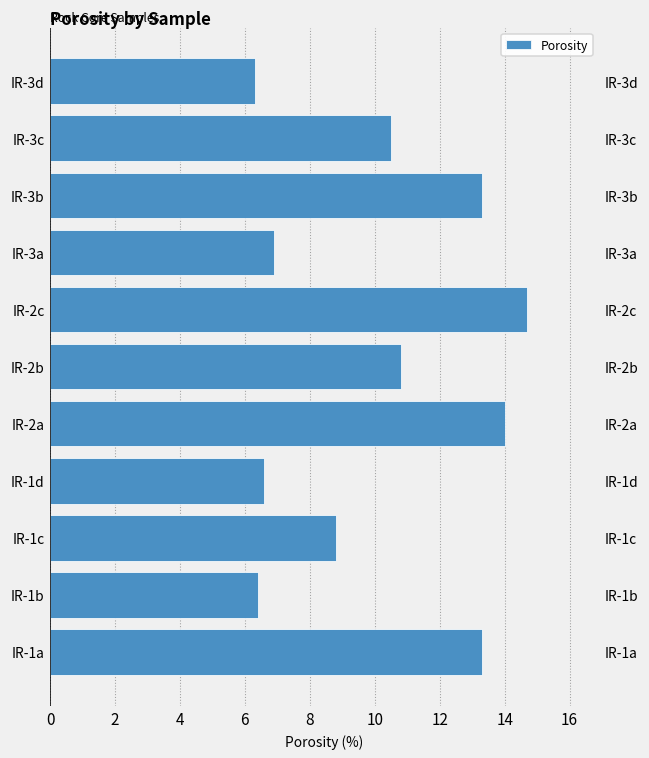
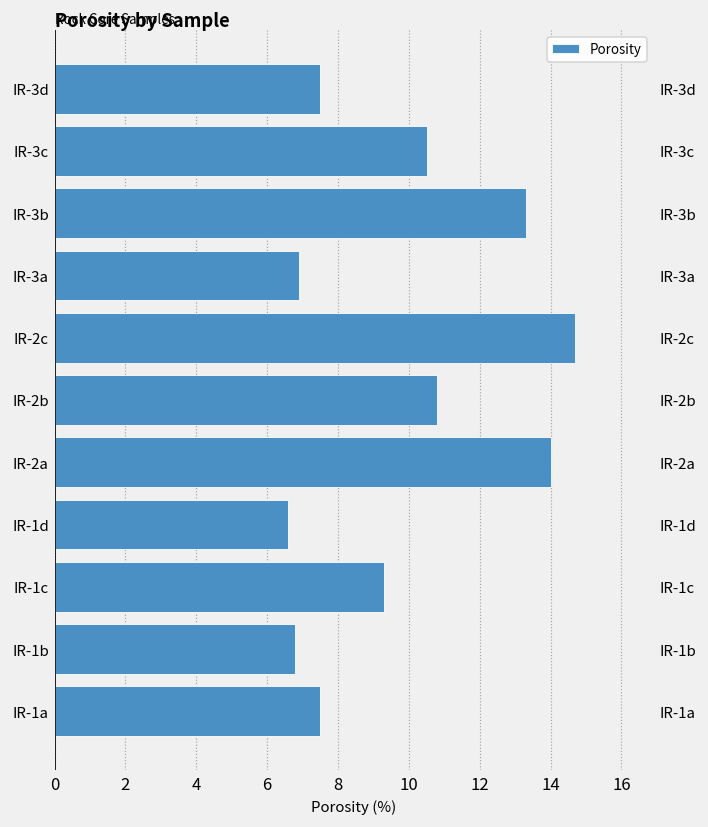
  {
-   "IR-3d": 6.3,
+   "IR-3d": 7.5,
    "IR-3c": 10.5,
    "IR-3b": 13.3,
    "IR-3a": 6.9,
    "IR-2c": 14.7,
    "IR-2b": 10.8,
    "IR-2a": 14.0,
    "IR-1d": 6.6,
-   "IR-1c": 8.8,
-   "IR-1b": 6.4,
-   "IR-1a": 13.3
+   "IR-1c": 9.3,
+   "IR-1b": 6.8,
+   "IR-1a": 7.5
  }
